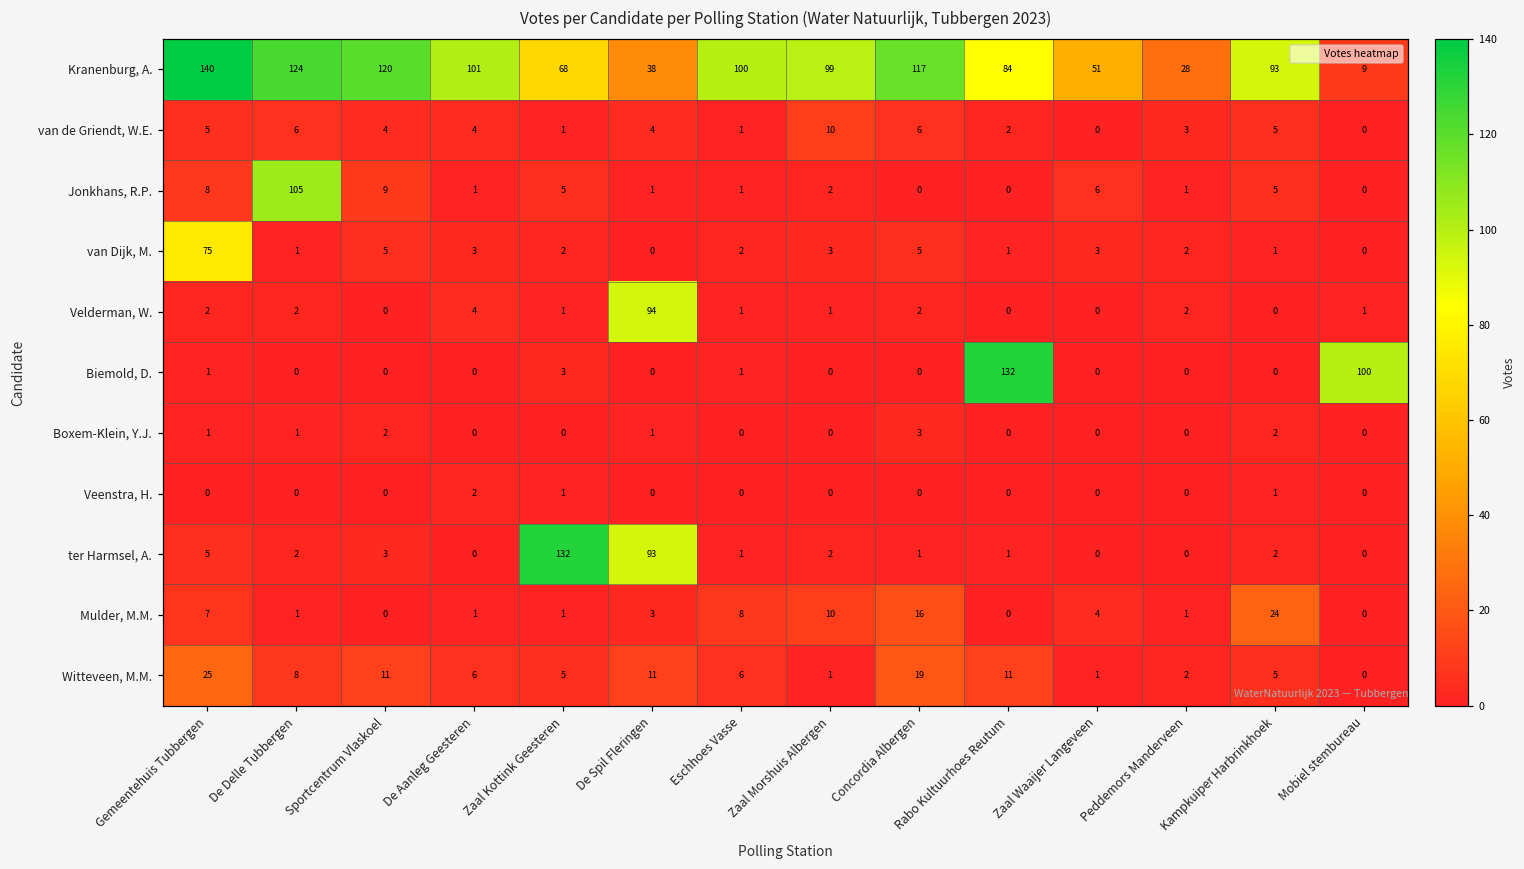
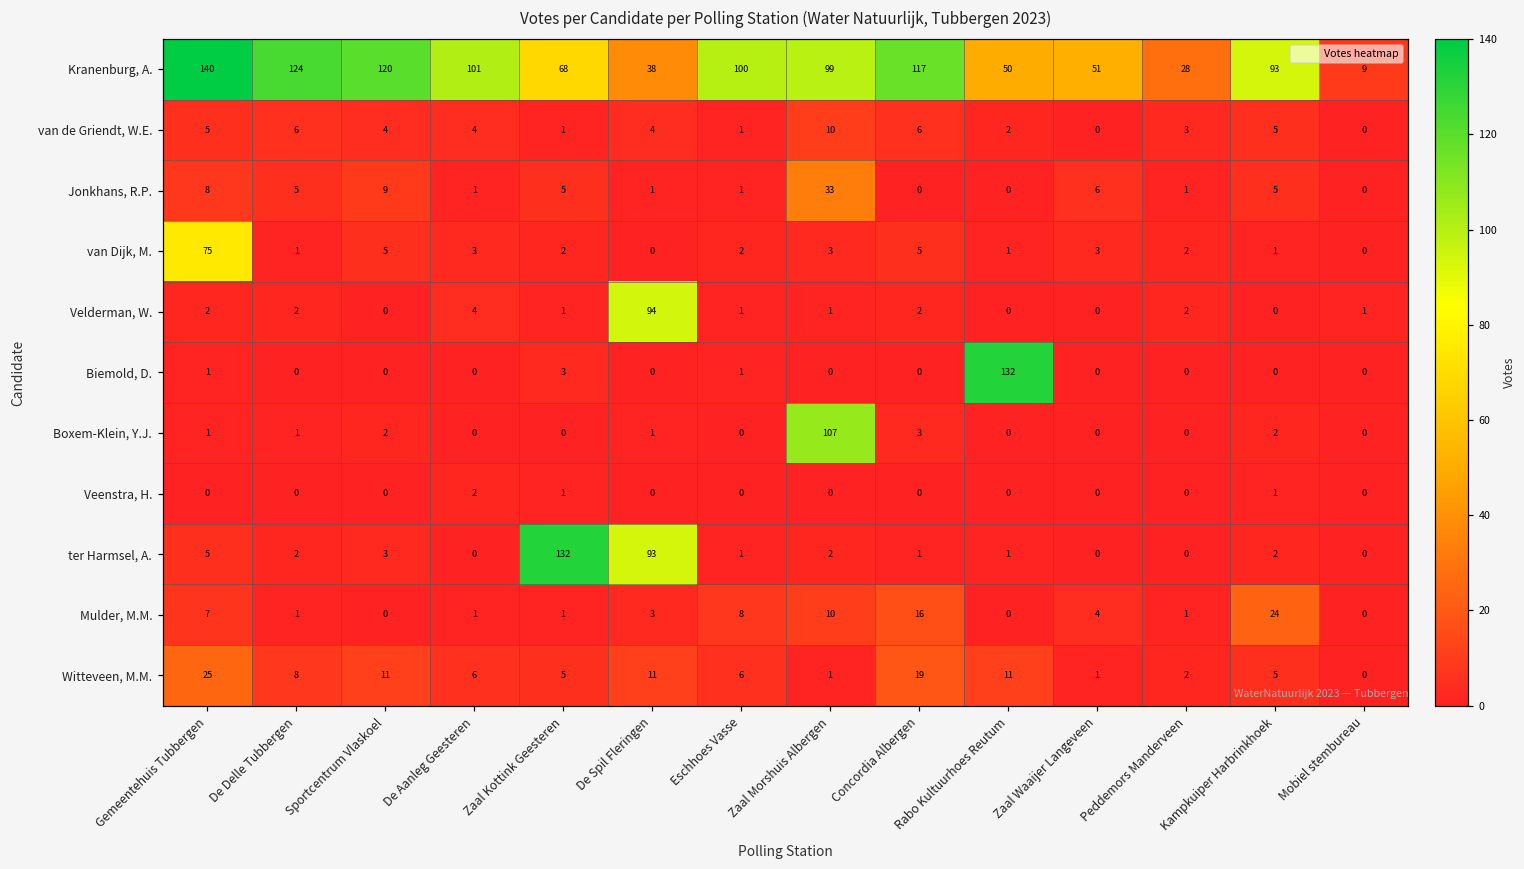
  {
    "Kranenburg, A.": {
      "Gemeentehuis Tubbergen": 140,
      "De Delle Tubbergen": 124,
      "Sportcentrum Vlaskoel": 120,
      "De Aanleg Geesteren": 101,
      "Zaal Kottink Geesteren": 68,
      "De Spil Fleringen": 38,
      "Eschhoes Vasse": 100,
      "Zaal Morshuis Albergen": 99,
      "Concordia Albergen": 117,
-     "Rabo Kultuurhoes Reutum": 84,
+     "Rabo Kultuurhoes Reutum": 50,
      "Zaal Waaijer Langeveen": 51,
      "Peddemors Manderveen": 28,
      "Kampkuiper Harbrinkhoek": 93,
      "Mobiel stembureau": 9
    },
    "van de Griendt, W.E.": {
      "Gemeentehuis Tubbergen": 5,
      "De Delle Tubbergen": 6,
      "Sportcentrum Vlaskoel": 4,
      "De Aanleg Geesteren": 4,
      "Zaal Kottink Geesteren": 1,
      "De Spil Fleringen": 4,
      "Eschhoes Vasse": 1,
      "Zaal Morshuis Albergen": 10,
      "Concordia Albergen": 6,
      "Rabo Kultuurhoes Reutum": 2,
      "Zaal Waaijer Langeveen": 0,
      "Peddemors Manderveen": 3,
      "Kampkuiper Harbrinkhoek": 5,
      "Mobiel stembureau": 0
    },
    "Jonkhans, R.P.": {
      "Gemeentehuis Tubbergen": 8,
-     "De Delle Tubbergen": 105,
+     "De Delle Tubbergen": 5,
      "Sportcentrum Vlaskoel": 9,
      "De Aanleg Geesteren": 1,
      "Zaal Kottink Geesteren": 5,
      "De Spil Fleringen": 1,
      "Eschhoes Vasse": 1,
-     "Zaal Morshuis Albergen": 2,
+     "Zaal Morshuis Albergen": 33,
      "Concordia Albergen": 0,
      "Rabo Kultuurhoes Reutum": 0,
      "Zaal Waaijer Langeveen": 6,
      "Peddemors Manderveen": 1,
      "Kampkuiper Harbrinkhoek": 5,
      "Mobiel stembureau": 0
    },
    "van Dijk, M.": {
      "Gemeentehuis Tubbergen": 75,
      "De Delle Tubbergen": 1,
      "Sportcentrum Vlaskoel": 5,
      "De Aanleg Geesteren": 3,
      "Zaal Kottink Geesteren": 2,
      "De Spil Fleringen": 0,
      "Eschhoes Vasse": 2,
      "Zaal Morshuis Albergen": 3,
      "Concordia Albergen": 5,
      "Rabo Kultuurhoes Reutum": 1,
      "Zaal Waaijer Langeveen": 3,
      "Peddemors Manderveen": 2,
      "Kampkuiper Harbrinkhoek": 1,
      "Mobiel stembureau": 0
    },
    "Velderman, W.": {
      "Gemeentehuis Tubbergen": 2,
      "De Delle Tubbergen": 2,
      "Sportcentrum Vlaskoel": 0,
      "De Aanleg Geesteren": 4,
      "Zaal Kottink Geesteren": 1,
      "De Spil Fleringen": 94,
      "Eschhoes Vasse": 1,
      "Zaal Morshuis Albergen": 1,
      "Concordia Albergen": 2,
      "Rabo Kultuurhoes Reutum": 0,
      "Zaal Waaijer Langeveen": 0,
      "Peddemors Manderveen": 2,
      "Kampkuiper Harbrinkhoek": 0,
      "Mobiel stembureau": 1
    },
    "Biemold, D.": {
      "Gemeentehuis Tubbergen": 1,
      "De Delle Tubbergen": 0,
      "Sportcentrum Vlaskoel": 0,
      "De Aanleg Geesteren": 0,
      "Zaal Kottink Geesteren": 3,
      "De Spil Fleringen": 0,
      "Eschhoes Vasse": 1,
      "Zaal Morshuis Albergen": 0,
      "Concordia Albergen": 0,
      "Rabo Kultuurhoes Reutum": 132,
      "Zaal Waaijer Langeveen": 0,
      "Peddemors Manderveen": 0,
      "Kampkuiper Harbrinkhoek": 0,
-     "Mobiel stembureau": 100
+     "Mobiel stembureau": 0
    },
    "Boxem-Klein, Y.J.": {
      "Gemeentehuis Tubbergen": 1,
      "De Delle Tubbergen": 1,
      "Sportcentrum Vlaskoel": 2,
      "De Aanleg Geesteren": 0,
      "Zaal Kottink Geesteren": 0,
      "De Spil Fleringen": 1,
      "Eschhoes Vasse": 0,
-     "Zaal Morshuis Albergen": 0,
+     "Zaal Morshuis Albergen": 107,
      "Concordia Albergen": 3,
      "Rabo Kultuurhoes Reutum": 0,
      "Zaal Waaijer Langeveen": 0,
      "Peddemors Manderveen": 0,
      "Kampkuiper Harbrinkhoek": 2,
      "Mobiel stembureau": 0
    },
    "Veenstra, H.": {
      "Gemeentehuis Tubbergen": 0,
      "De Delle Tubbergen": 0,
      "Sportcentrum Vlaskoel": 0,
      "De Aanleg Geesteren": 2,
      "Zaal Kottink Geesteren": 1,
      "De Spil Fleringen": 0,
      "Eschhoes Vasse": 0,
      "Zaal Morshuis Albergen": 0,
      "Concordia Albergen": 0,
      "Rabo Kultuurhoes Reutum": 0,
      "Zaal Waaijer Langeveen": 0,
      "Peddemors Manderveen": 0,
      "Kampkuiper Harbrinkhoek": 1,
      "Mobiel stembureau": 0
    },
    "ter Harmsel, A.": {
      "Gemeentehuis Tubbergen": 5,
      "De Delle Tubbergen": 2,
      "Sportcentrum Vlaskoel": 3,
      "De Aanleg Geesteren": 0,
      "Zaal Kottink Geesteren": 132,
      "De Spil Fleringen": 93,
      "Eschhoes Vasse": 1,
      "Zaal Morshuis Albergen": 2,
      "Concordia Albergen": 1,
      "Rabo Kultuurhoes Reutum": 1,
      "Zaal Waaijer Langeveen": 0,
      "Peddemors Manderveen": 0,
      "Kampkuiper Harbrinkhoek": 2,
      "Mobiel stembureau": 0
    },
    "Mulder, M.M.": {
      "Gemeentehuis Tubbergen": 7,
      "De Delle Tubbergen": 1,
      "Sportcentrum Vlaskoel": 0,
      "De Aanleg Geesteren": 1,
      "Zaal Kottink Geesteren": 1,
      "De Spil Fleringen": 3,
      "Eschhoes Vasse": 8,
      "Zaal Morshuis Albergen": 10,
      "Concordia Albergen": 16,
      "Rabo Kultuurhoes Reutum": 0,
      "Zaal Waaijer Langeveen": 4,
      "Peddemors Manderveen": 1,
      "Kampkuiper Harbrinkhoek": 24,
      "Mobiel stembureau": 0
    },
    "Witteveen, M.M.": {
      "Gemeentehuis Tubbergen": 25,
      "De Delle Tubbergen": 8,
      "Sportcentrum Vlaskoel": 11,
      "De Aanleg Geesteren": 6,
      "Zaal Kottink Geesteren": 5,
      "De Spil Fleringen": 11,
      "Eschhoes Vasse": 6,
      "Zaal Morshuis Albergen": 1,
      "Concordia Albergen": 19,
      "Rabo Kultuurhoes Reutum": 11,
      "Zaal Waaijer Langeveen": 1,
      "Peddemors Manderveen": 2,
      "Kampkuiper Harbrinkhoek": 5
    }
  }
